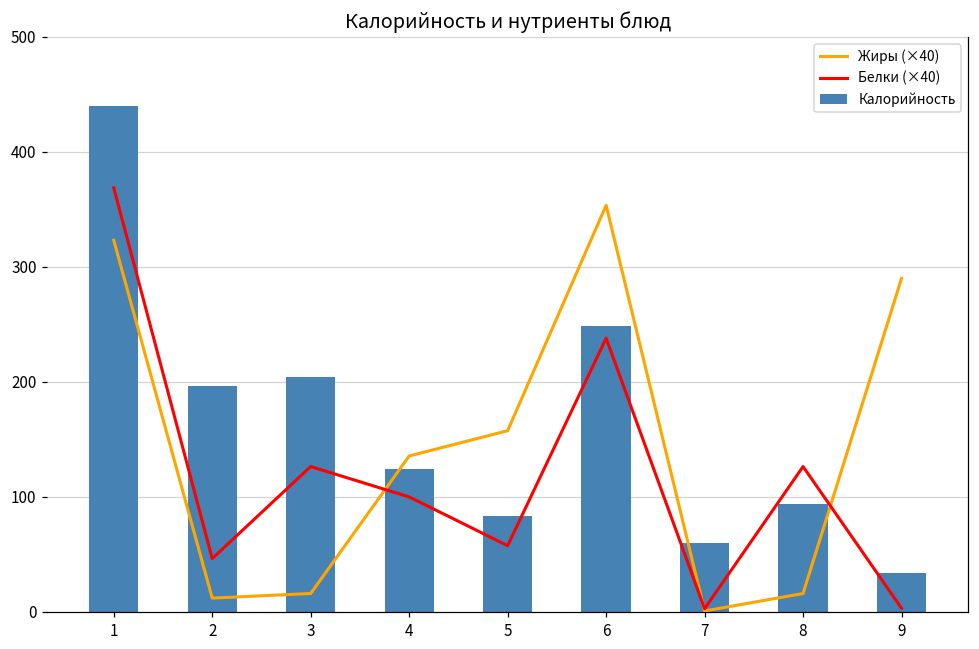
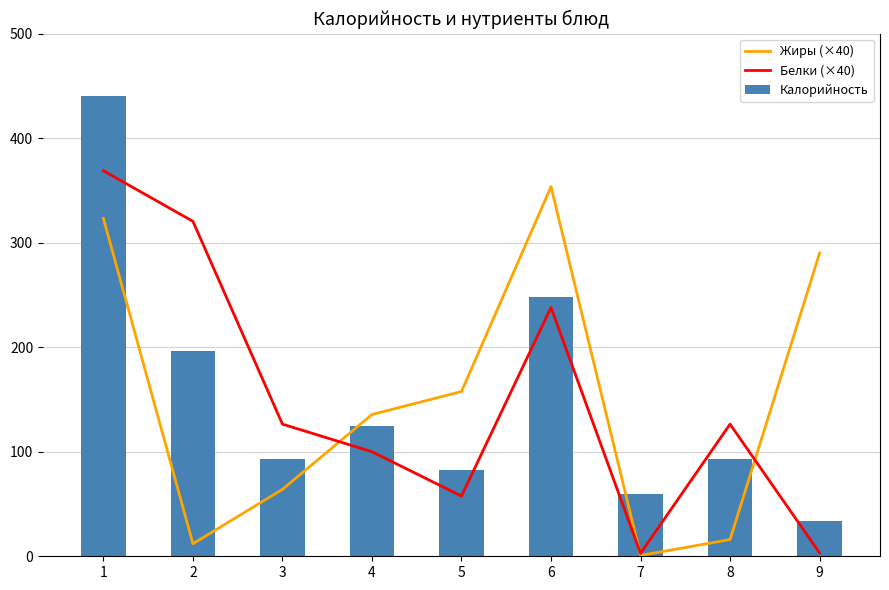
  {
    "Жиры (×40)": {
      "1": 323,
      "2": 12,
-     "3": 16,
+     "3": 64,
      "4": 136,
      "5": 158,
      "6": 354,
      "8": 16,
      "9": 290
    },
    "Калорийность": {
      "1": 440,
      "2": 196,
-     "3": 204,
+     "3": 94,
      "4": 124,
      "5": 83,
      "6": 248,
      "7": 60,
      "8": 94,
      "9": 34
    },
    "Белки (×40)": {
      "1": 369,
-     "2": 46,
+     "2": 320,
      "3": 126,
      "4": 100,
      "5": 58,
      "6": 238,
      "8": 126,
      "9": 3
    }
  }
